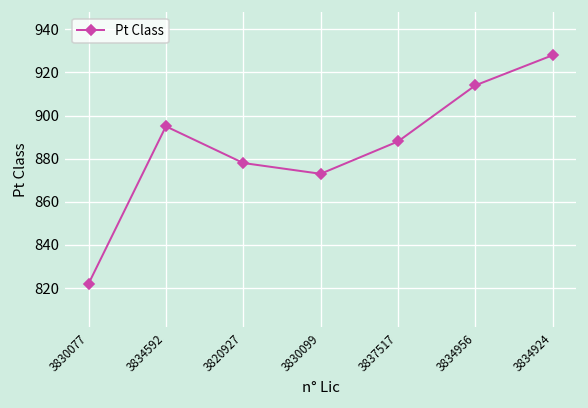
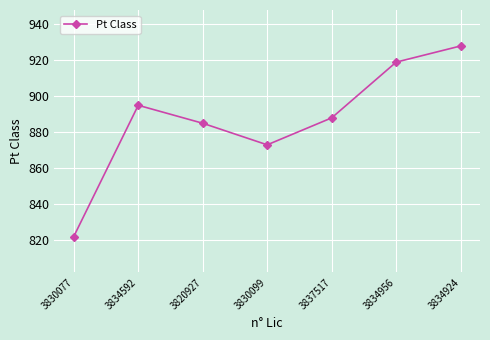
  {
    "3830077": 822,
    "3834592": 895,
-   "3820927": 878,
+   "3820927": 885,
    "3830099": 873,
    "3837517": 888,
-   "3834956": 914,
+   "3834956": 919,
    "3834924": 928
  }
